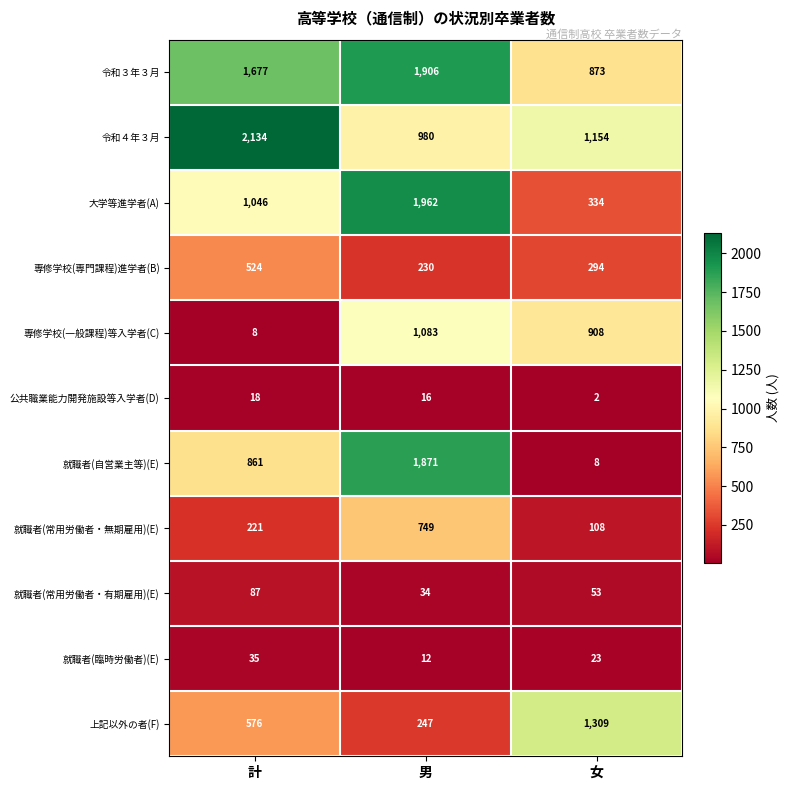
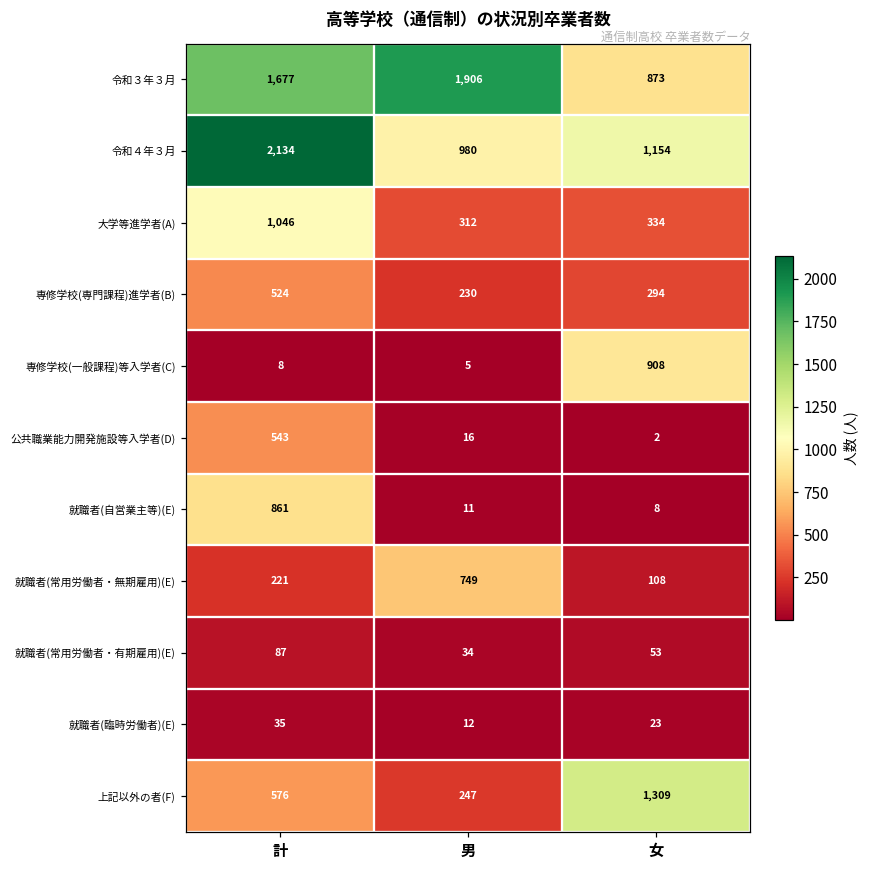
  {
    "令和３年３月": {
      "計": "1,677",
      "男": "1,906",
      "女": "873"
    },
    "令和４年３月": {
      "計": "2,134",
      "男": "980",
      "女": "1,154"
    },
    "大学等進学者(A)": {
      "計": "1,046",
-     "男": "1,962",
+     "男": "312",
      "女": "334"
    },
    "専修学校(専門課程)進学者(B)": {
      "計": "524",
      "男": "230",
      "女": "294"
    },
    "専修学校(一般課程)等入学者(C)": {
      "計": "8",
-     "男": "1,083",
+     "男": "5",
      "女": "908"
    },
    "公共職業能力開発施設等入学者(D)": {
-     "計": "18",
+     "計": "543",
      "男": "16",
      "女": "2"
    },
    "就職者(自営業主等)(E)": {
      "計": "861",
-     "男": "1,871",
+     "男": "11",
      "女": "8"
    },
    "就職者(常用労働者・無期雇用)(E)": {
      "計": "221",
      "男": "749",
      "女": "108"
    },
    "就職者(常用労働者・有期雇用)(E)": {
      "計": "87",
      "男": "34",
      "女": "53"
    },
    "就職者(臨時労働者)(E)": {
      "計": "35",
      "男": "12",
      "女": "23"
    },
    "上記以外の者(F)": {
      "計": "576",
      "男": "247",
      "女": "1,309"
    }
  }
